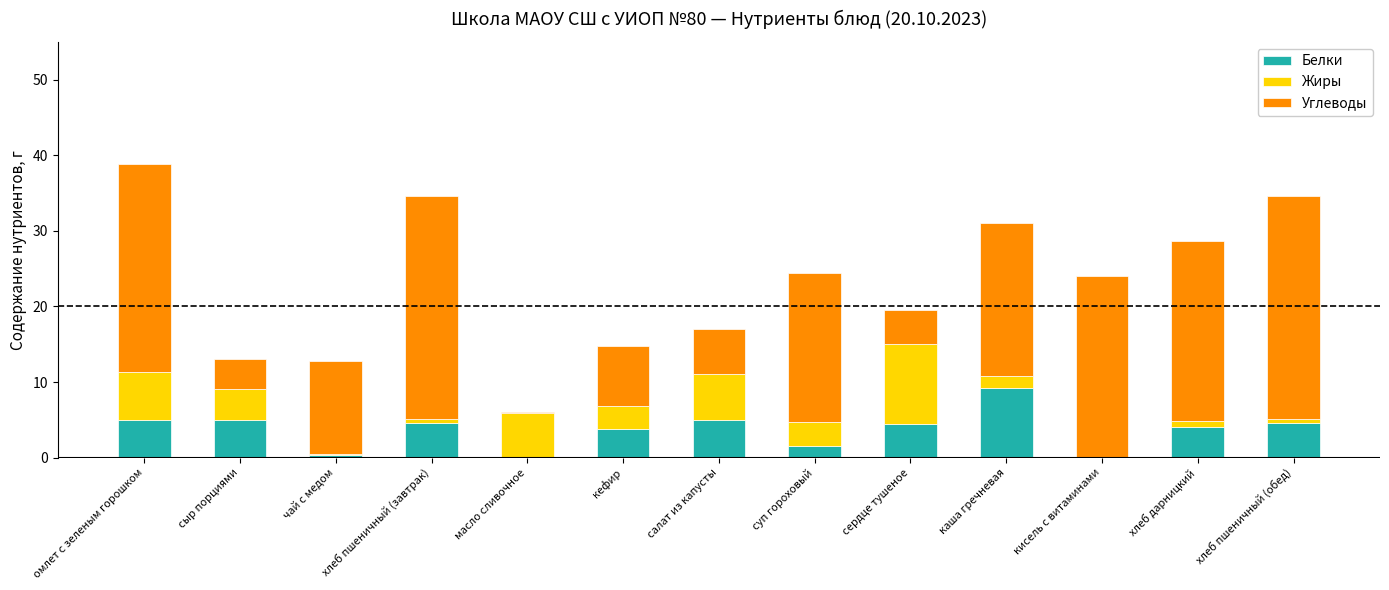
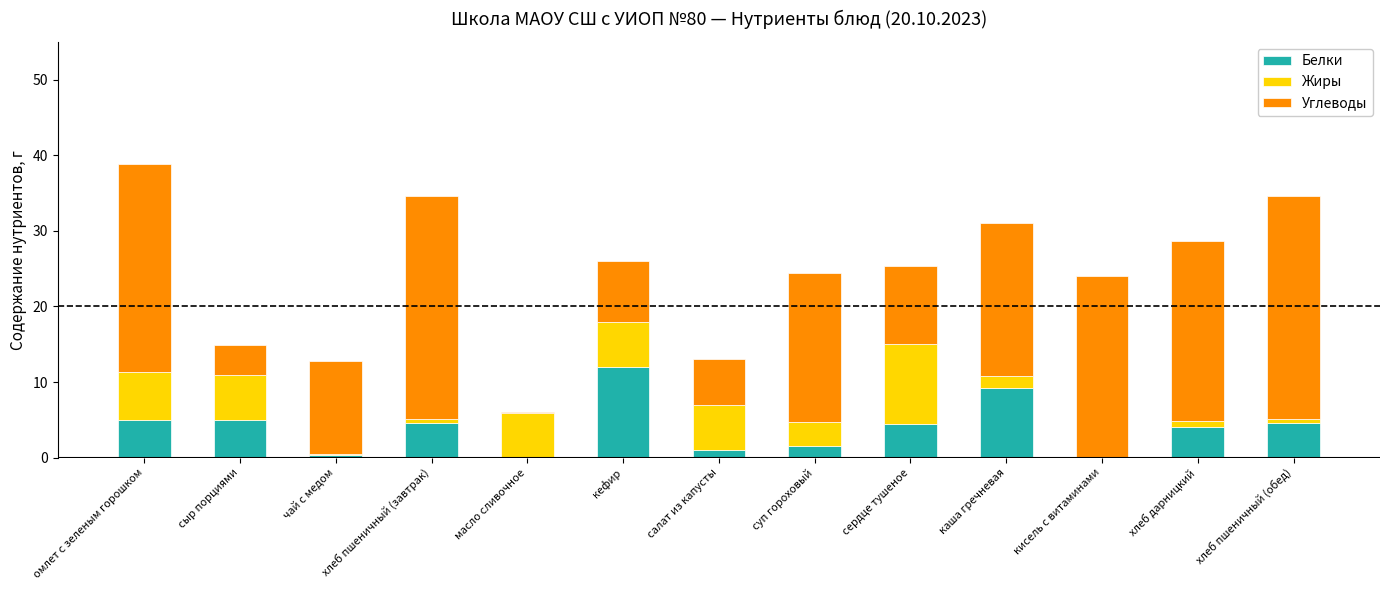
  {
    "Белки": {
      "омлет с зеленым горошком": 5,
      "сыр порциями": 5,
      "чай с медом": 0,
      "хлеб пшеничный (завтрак)": 5,
-     "кефир": 4,
-     "салат из капусты": 5,
+     "кефир": 12,
+     "салат из капусты": 1,
      "суп гороховый": 2,
      "сердце тушеное": 4,
      "каша гречневая": 9,
      "кисель с витаминами": 0,
      "хлеб дарницкий": 4,
      "хлеб пшеничный (обед)": 5
    },
    "Жиры": {
      "омлет с зеленым горошком": 6,
-     "сыр порциями": 4,
+     "сыр порциями": 6,
      "хлеб пшеничный (завтрак)": 0,
      "масло сливочное": 6,
-     "кефир": 3,
+     "кефир": 6,
      "салат из капусты": 6,
      "суп гороховый": 3,
      "сердце тушеное": 11,
      "каша гречневая": 2,
      "кисель с витаминами": 0,
      "хлеб дарницкий": 1,
      "хлеб пшеничный (обед)": 0
    },
    "Углеводы": {
      "омлет с зеленым горошком": 28,
      "сыр порциями": 4,
      "чай с медом": 12,
      "хлеб пшеничный (завтрак)": 30,
      "кефир": 8,
      "салат из капусты": 6,
      "суп гороховый": 20,
-     "сердце тушеное": 5,
+     "сердце тушеное": 10,
      "каша гречневая": 20,
      "кисель с витаминами": 24,
      "хлеб дарницкий": 24,
      "хлеб пшеничный (обед)": 30
    }
  }
